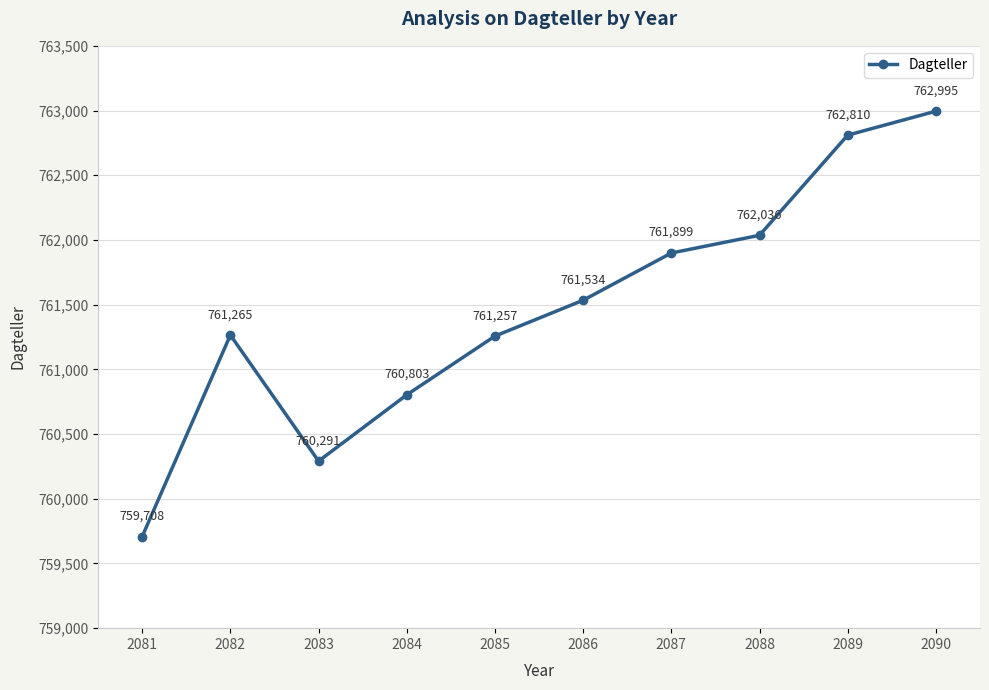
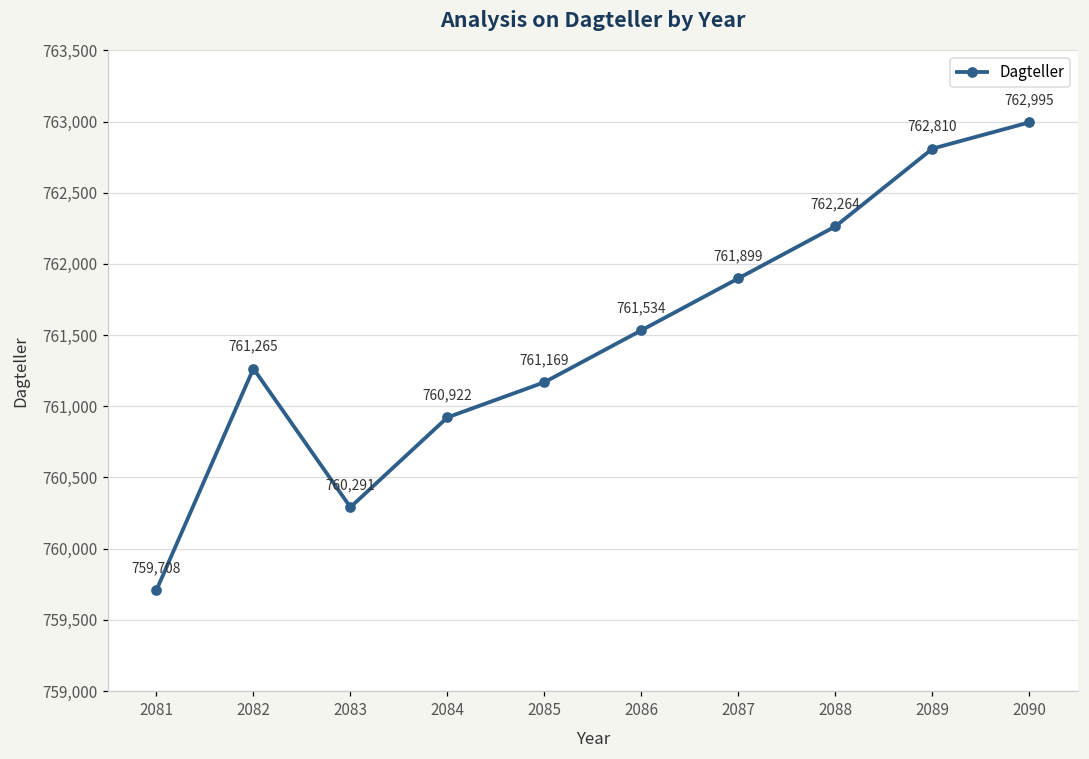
  {
    "2081": "759,708",
    "2082": "761,265",
    "2083": "760,291",
-   "2084": "760,803",
-   "2085": "761,257",
+   "2084": "760,922",
+   "2085": "761,169",
    "2086": "761,534",
    "2087": "761,899",
-   "2088": "762,036",
+   "2088": "762,264",
    "2089": "762,810",
    "2090": "762,995"
  }
